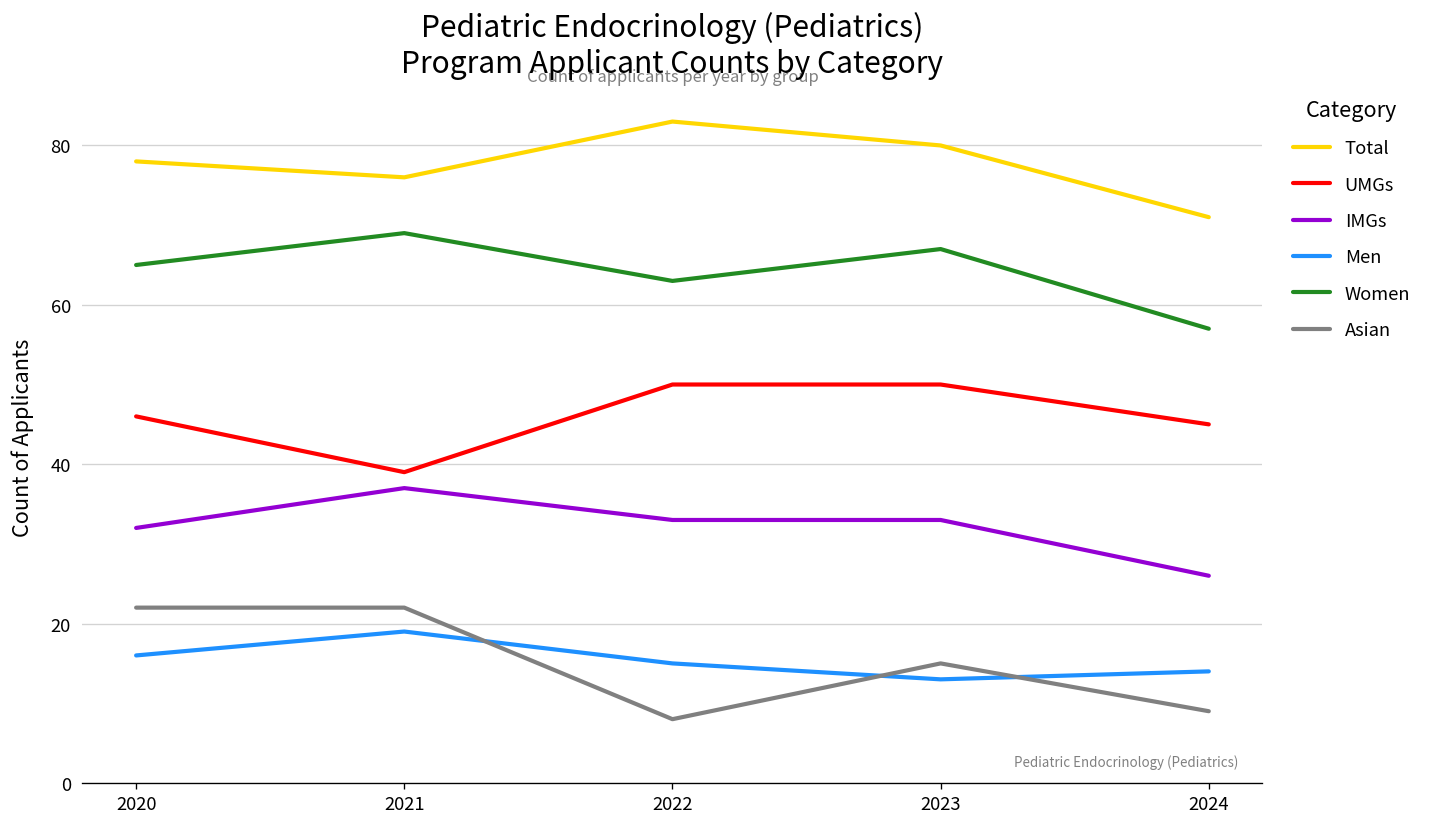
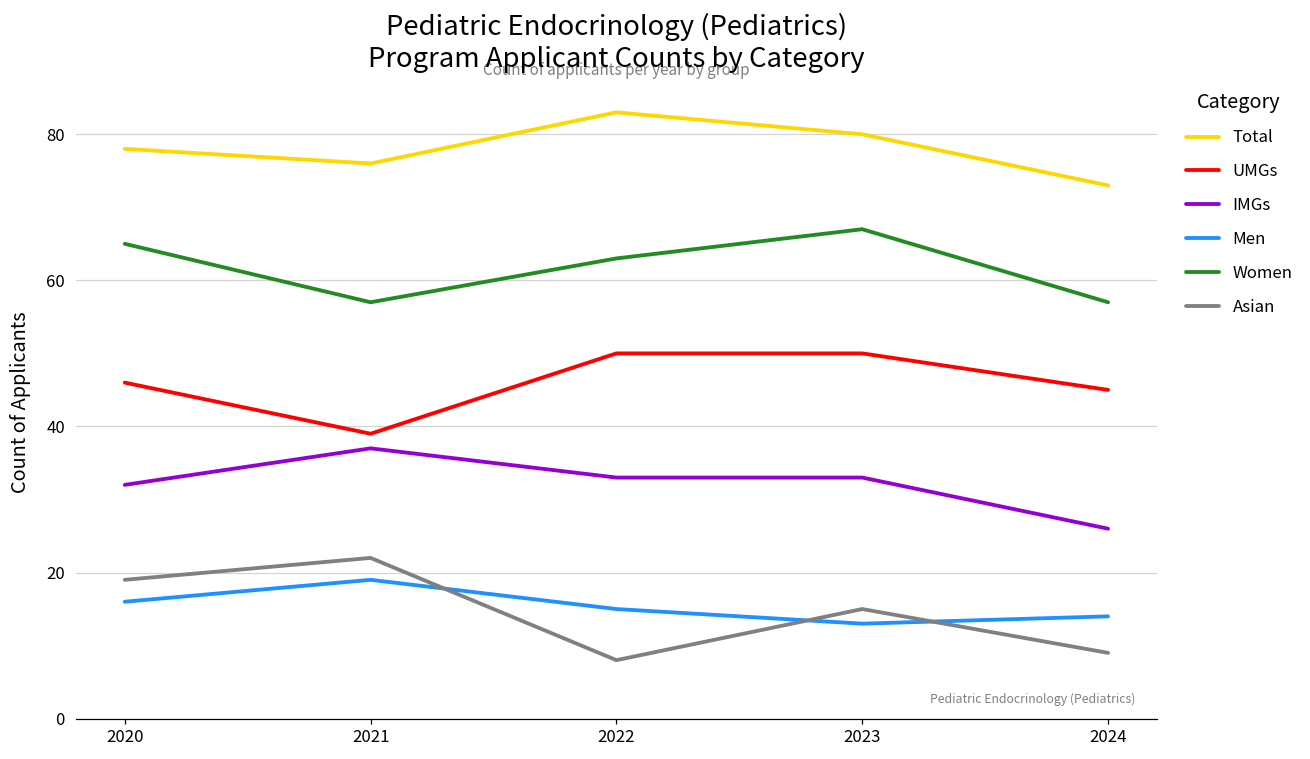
  {
    "Total": {
      "2020": 78,
      "2021": 76,
      "2022": 83,
      "2023": 80,
-     "2024": 71
+     "2024": 73
    },
    "UMGs": {
      "2020": 46,
      "2021": 39,
      "2022": 50,
      "2023": 50,
      "2024": 45
    },
    "IMGs": {
      "2020": 32,
      "2021": 37,
      "2022": 33,
      "2023": 33,
      "2024": 26
    },
    "Men": {
      "2020": 16,
      "2021": 19,
      "2022": 15,
      "2023": 13,
      "2024": 14
    },
    "Women": {
      "2020": 65,
-     "2021": 69,
+     "2021": 57,
      "2022": 63,
      "2023": 67,
      "2024": 57
    },
    "Asian": {
-     "2020": 22,
+     "2020": 19,
      "2021": 22,
      "2022": 8,
      "2023": 15,
      "2024": 9
    }
  }
